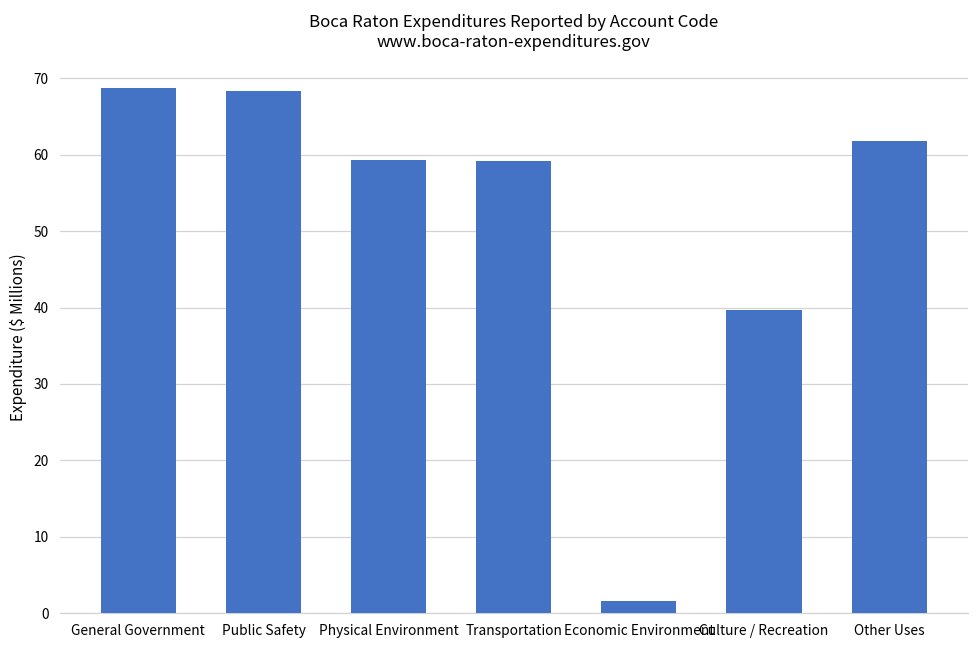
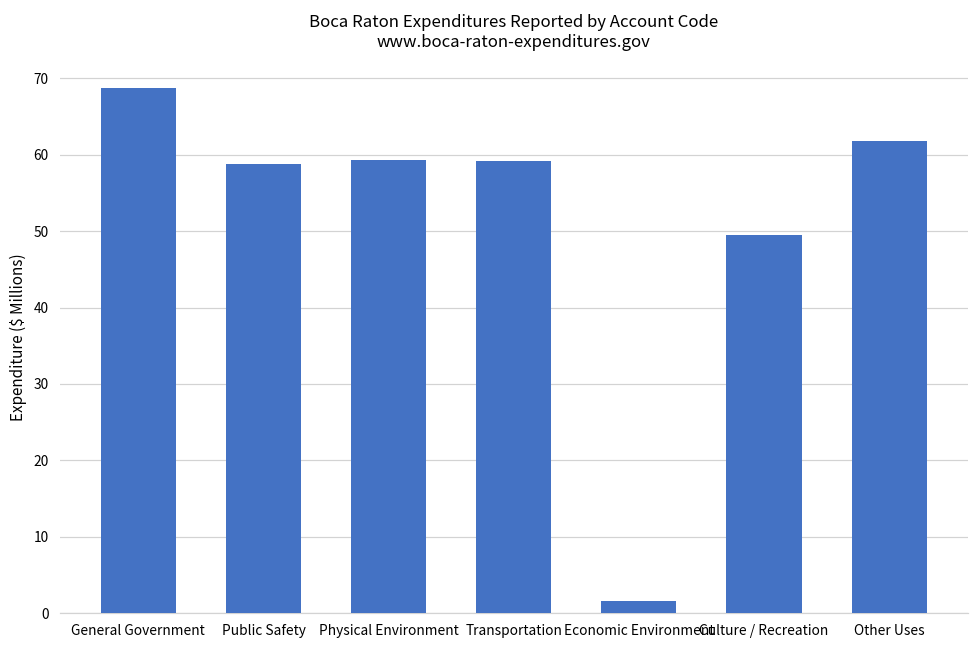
  {
    "General Government": 69,
-   "Public Safety": 68,
+   "Public Safety": 59,
    "Physical Environment": 59,
    "Transportation": 59,
    "Economic Environment": 2,
-   "Culture / Recreation": 40,
+   "Culture / Recreation": 49,
    "Other Uses": 62
  }
